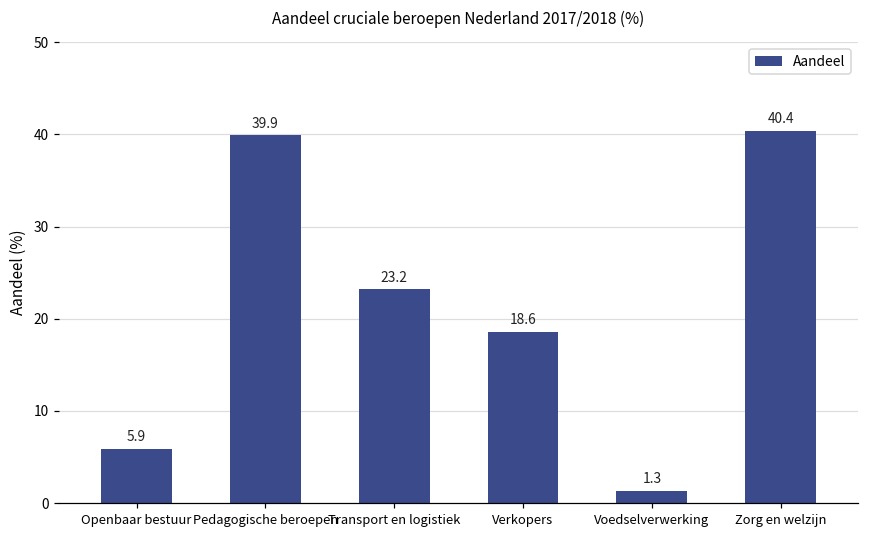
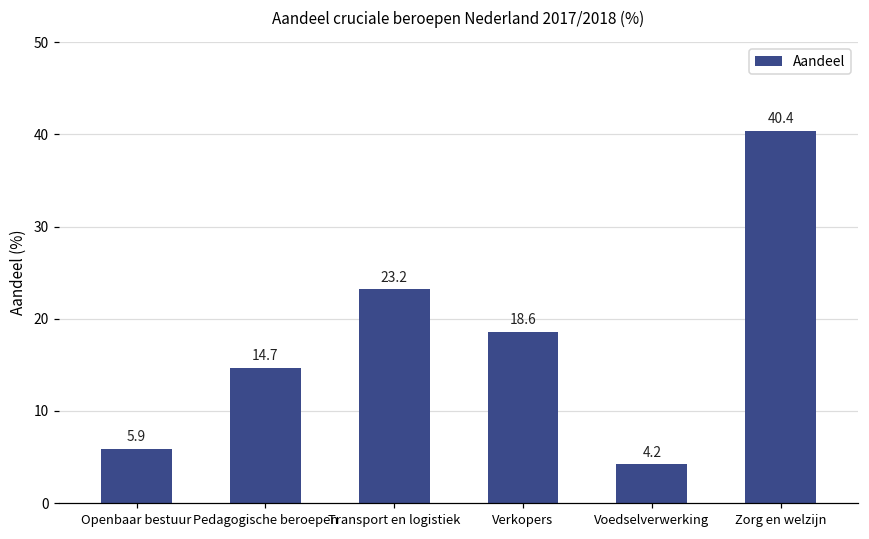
  {
    "Openbaar bestuur": 5.9,
-   "Pedagogische beroepen": 39.9,
+   "Pedagogische beroepen": 14.7,
    "Transport en logistiek": 23.2,
    "Verkopers": 18.6,
-   "Voedselverwerking": 1.3,
+   "Voedselverwerking": 4.2,
    "Zorg en welzijn": 40.4
  }
